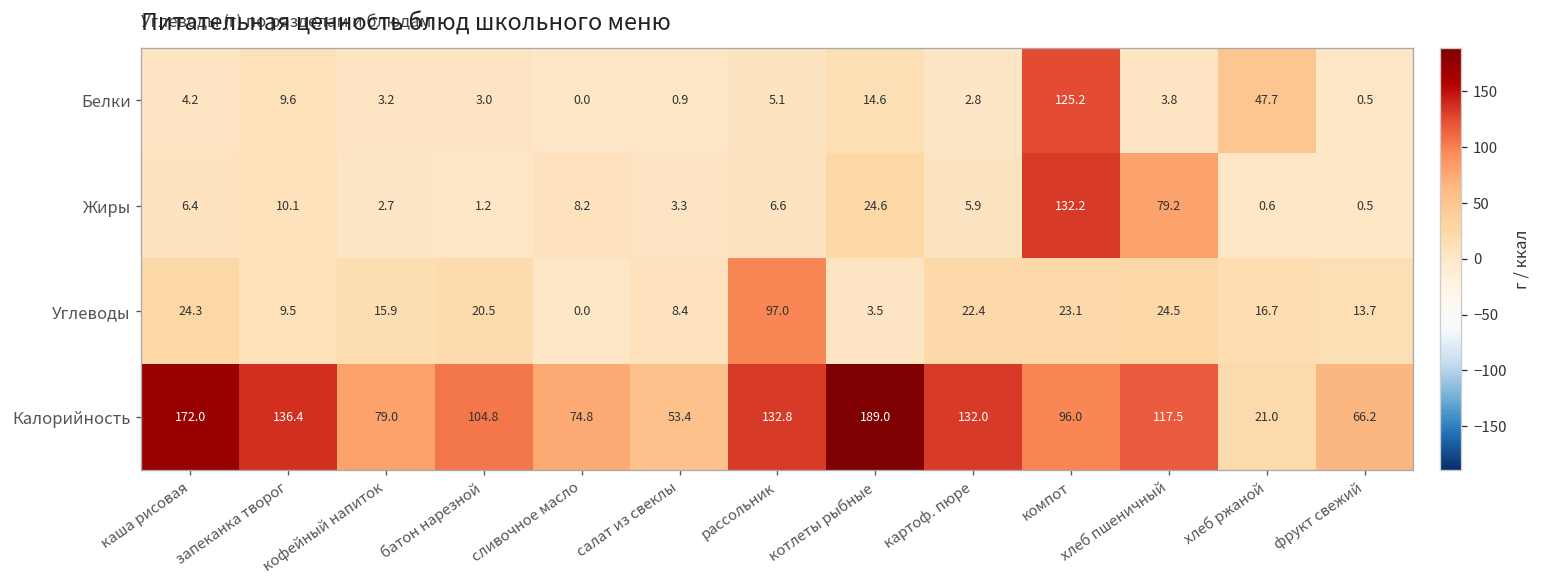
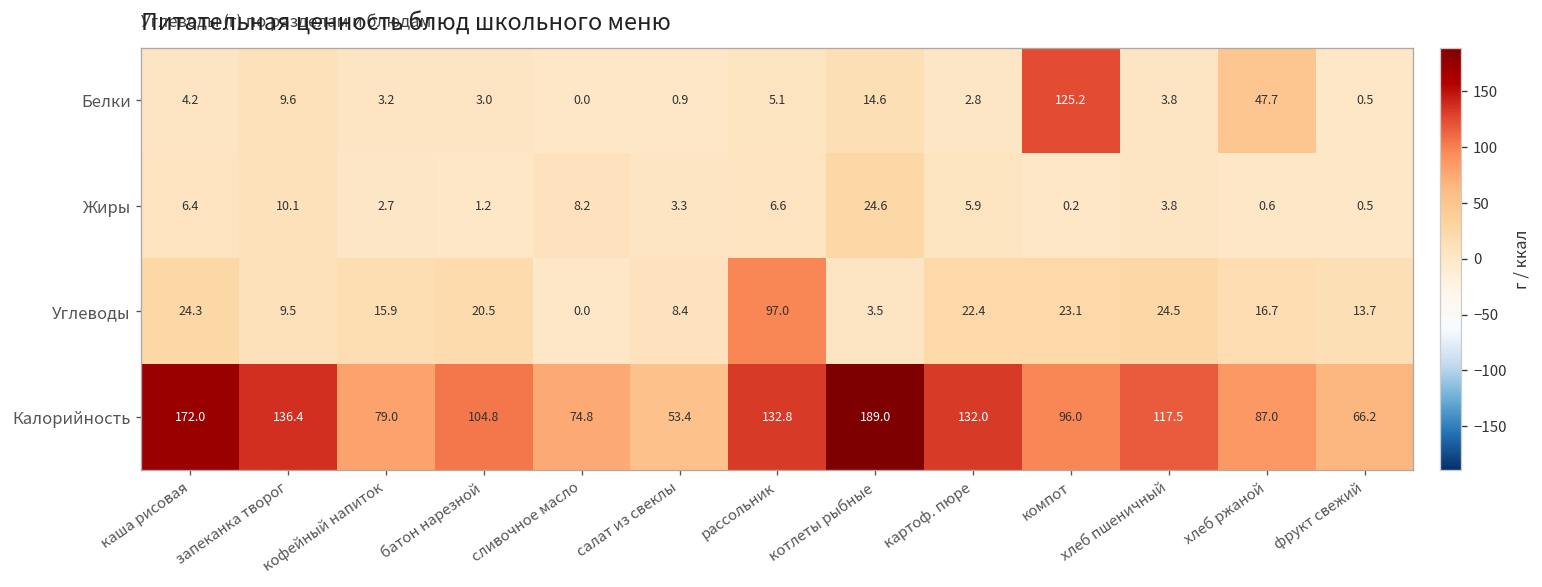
  {
    "Белки": {
      "каша рисовая": 4.2,
      "запеканка творог": 9.6,
      "кофейный напиток": 3.2,
      "батон нарезной": 3.0,
      "сливочное масло": 0.0,
      "салат из свеклы": 0.9,
      "рассольник": 5.1,
      "котлеты рыбные": 14.6,
      "картоф. пюре": 2.8,
      "компот": 125.2,
      "хлеб пшеничный": 3.8,
      "хлеб ржаной": 47.7,
      "фрукт свежий": 0.5
    },
    "Жиры": {
      "каша рисовая": 6.4,
      "запеканка творог": 10.1,
      "кофейный напиток": 2.7,
      "батон нарезной": 1.2,
      "сливочное масло": 8.2,
      "салат из свеклы": 3.3,
      "рассольник": 6.6,
      "котлеты рыбные": 24.6,
      "картоф. пюре": 5.9,
-     "компот": 132.2,
-     "хлеб пшеничный": 79.2,
+     "компот": 0.2,
+     "хлеб пшеничный": 3.8,
      "хлеб ржаной": 0.6,
      "фрукт свежий": 0.5
    },
    "Углеводы": {
      "каша рисовая": 24.3,
      "запеканка творог": 9.5,
      "кофейный напиток": 15.9,
      "батон нарезной": 20.5,
      "сливочное масло": 0.0,
      "салат из свеклы": 8.4,
      "рассольник": 97.0,
      "котлеты рыбные": 3.5,
      "картоф. пюре": 22.4,
      "компот": 23.1,
      "хлеб пшеничный": 24.5,
      "хлеб ржаной": 16.7,
      "фрукт свежий": 13.7
    },
    "Калорийность": {
      "каша рисовая": 172.0,
      "запеканка творог": 136.4,
      "кофейный напиток": 79.0,
      "батон нарезной": 104.8,
      "сливочное масло": 74.8,
      "салат из свеклы": 53.4,
      "рассольник": 132.8,
      "котлеты рыбные": 189.0,
      "картоф. пюре": 132.0,
      "компот": 96.0,
      "хлеб пшеничный": 117.5,
-     "хлеб ржаной": 21.0,
+     "хлеб ржаной": 87.0,
      "фрукт свежий": 66.2
    }
  }
